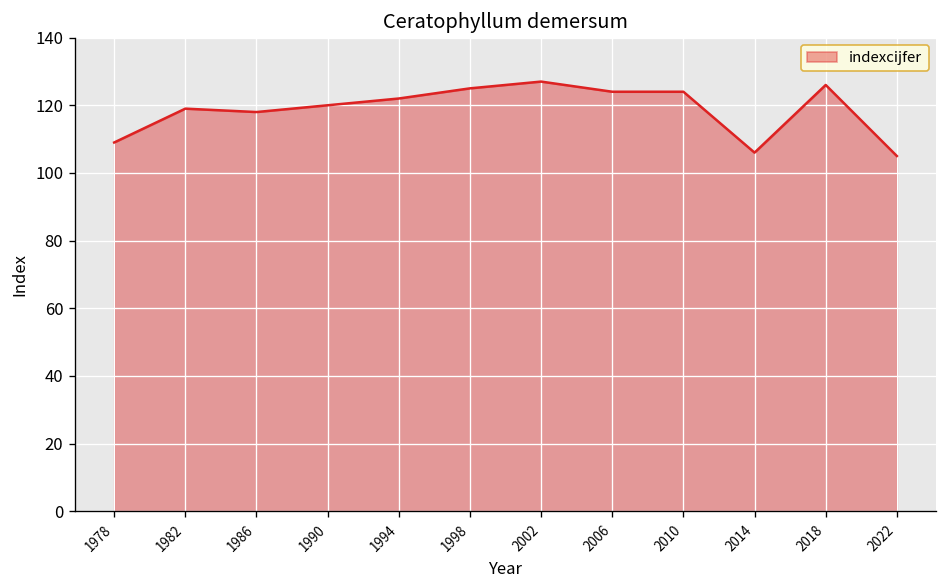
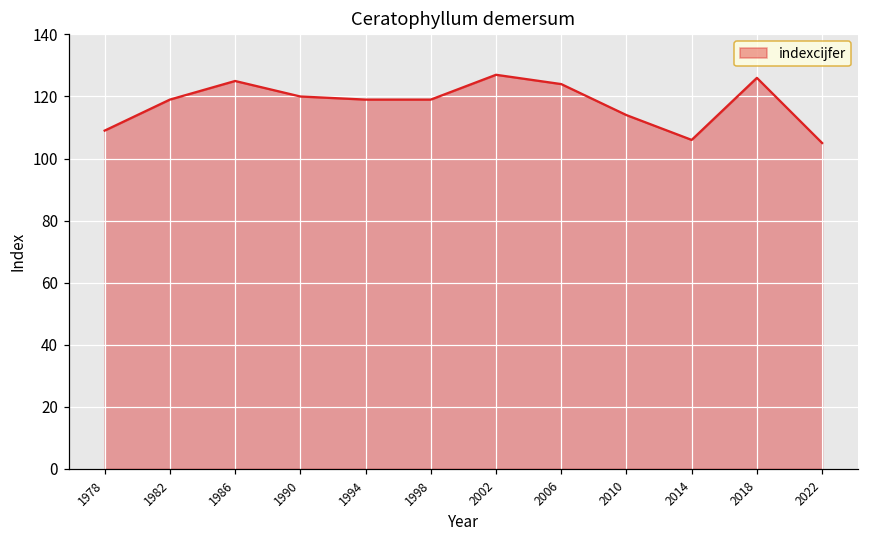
  {
    "1978": 109,
    "1982": 119,
-   "1986": 118,
+   "1986": 125,
    "1990": 120,
-   "1994": 122,
-   "1998": 125,
+   "1994": 119,
+   "1998": 119,
    "2002": 127,
    "2006": 124,
-   "2010": 124,
+   "2010": 114,
    "2014": 106,
    "2018": 126,
    "2022": 105
  }
